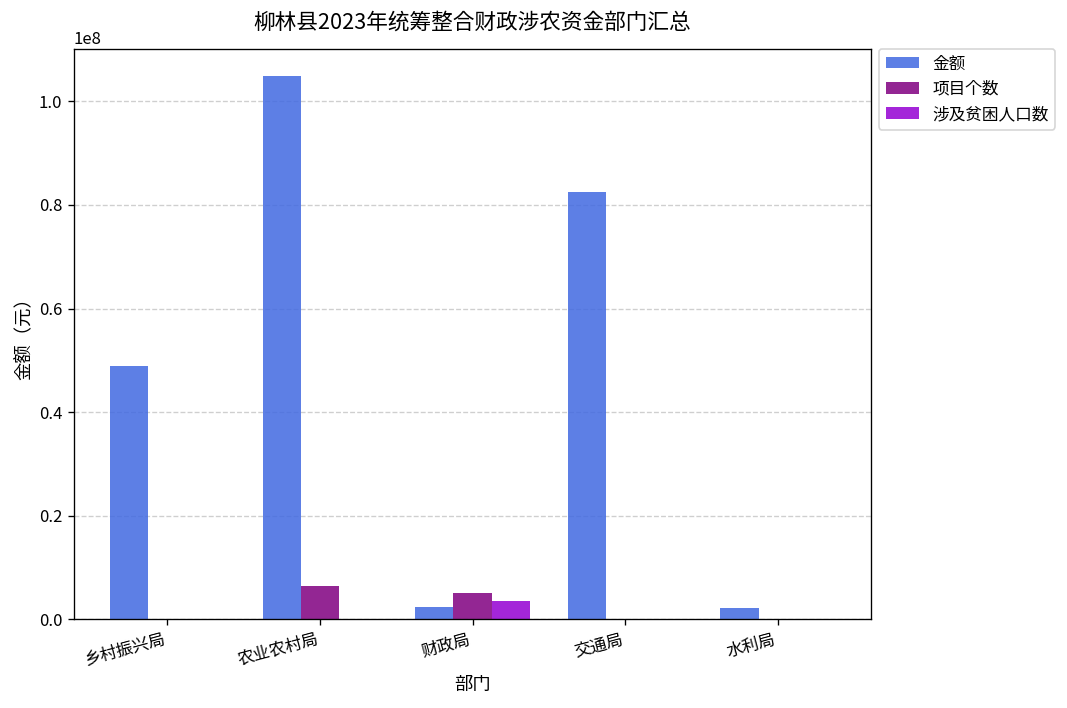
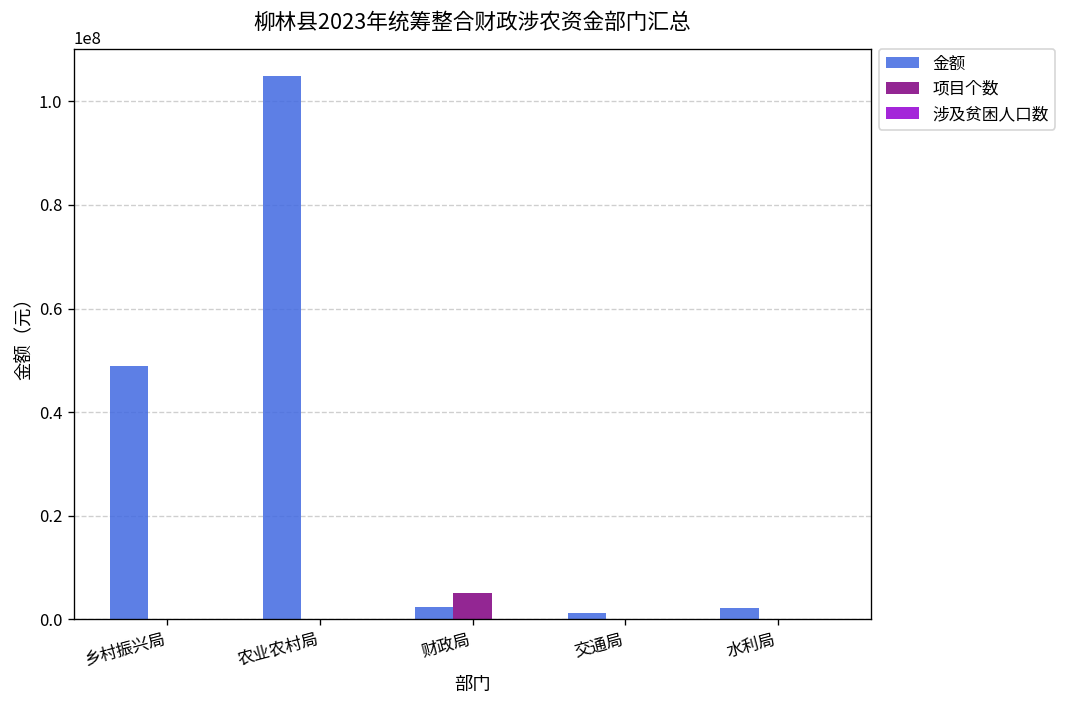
  {
    "金额": {
      "乡村振兴局": 49000000,
      "农业农村局": 105000000,
      "财政局": 2000000,
-     "交通局": 83000000,
+     "交通局": 1000000,
      "水利局": 2000000
    },
    "项目个数": {
-     "农业农村局": 6000000,
+     "农业农村局": 0,
      "财政局": 5000000
    },
    "涉及贫困人口数": {
-     "财政局": 4000000
+     "财政局": 0
    }
  }
